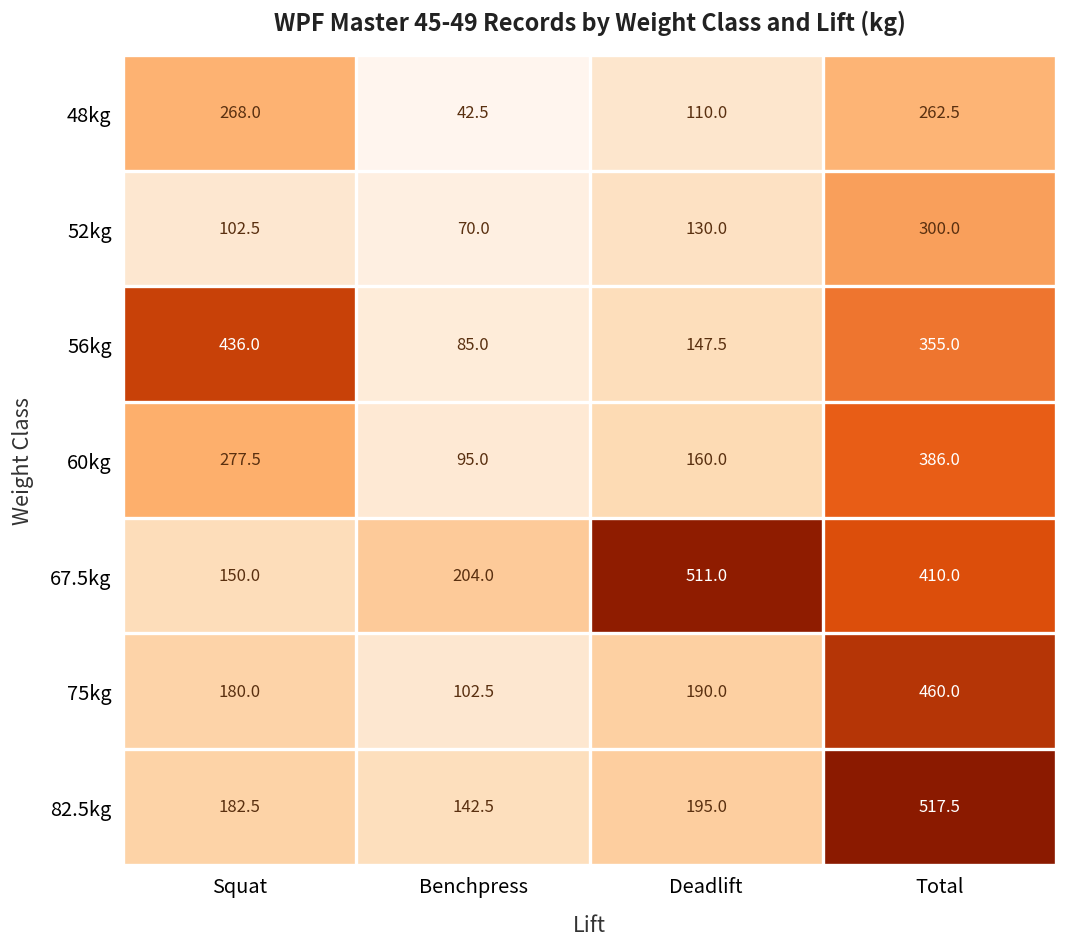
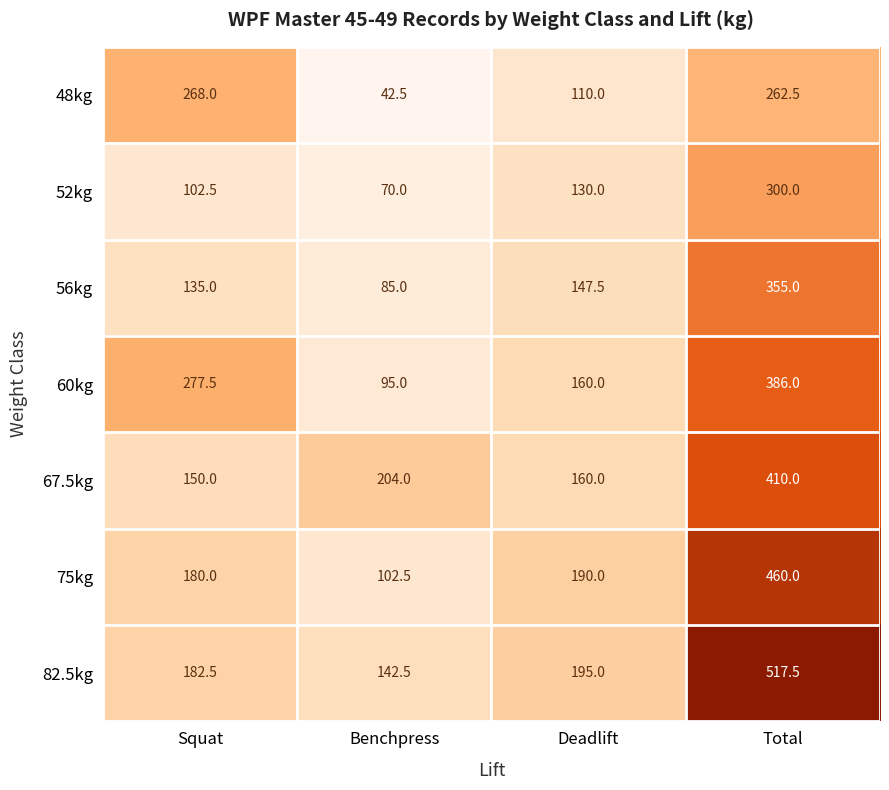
  {
    "48kg": {
      "Squat": 268.0,
      "Benchpress": 42.5,
      "Deadlift": 110.0,
      "Total": 262.5
    },
    "52kg": {
      "Squat": 102.5,
      "Benchpress": 70.0,
      "Deadlift": 130.0,
      "Total": 300.0
    },
    "56kg": {
-     "Squat": 436.0,
+     "Squat": 135.0,
      "Benchpress": 85.0,
      "Deadlift": 147.5,
      "Total": 355.0
    },
    "60kg": {
      "Squat": 277.5,
      "Benchpress": 95.0,
      "Deadlift": 160.0,
      "Total": 386.0
    },
    "67.5kg": {
      "Squat": 150.0,
      "Benchpress": 204.0,
-     "Deadlift": 511.0,
+     "Deadlift": 160.0,
      "Total": 410.0
    },
    "75kg": {
      "Squat": 180.0,
      "Benchpress": 102.5,
      "Deadlift": 190.0,
      "Total": 460.0
    },
    "82.5kg": {
      "Squat": 182.5,
      "Benchpress": 142.5,
      "Deadlift": 195.0,
      "Total": 517.5
    }
  }
